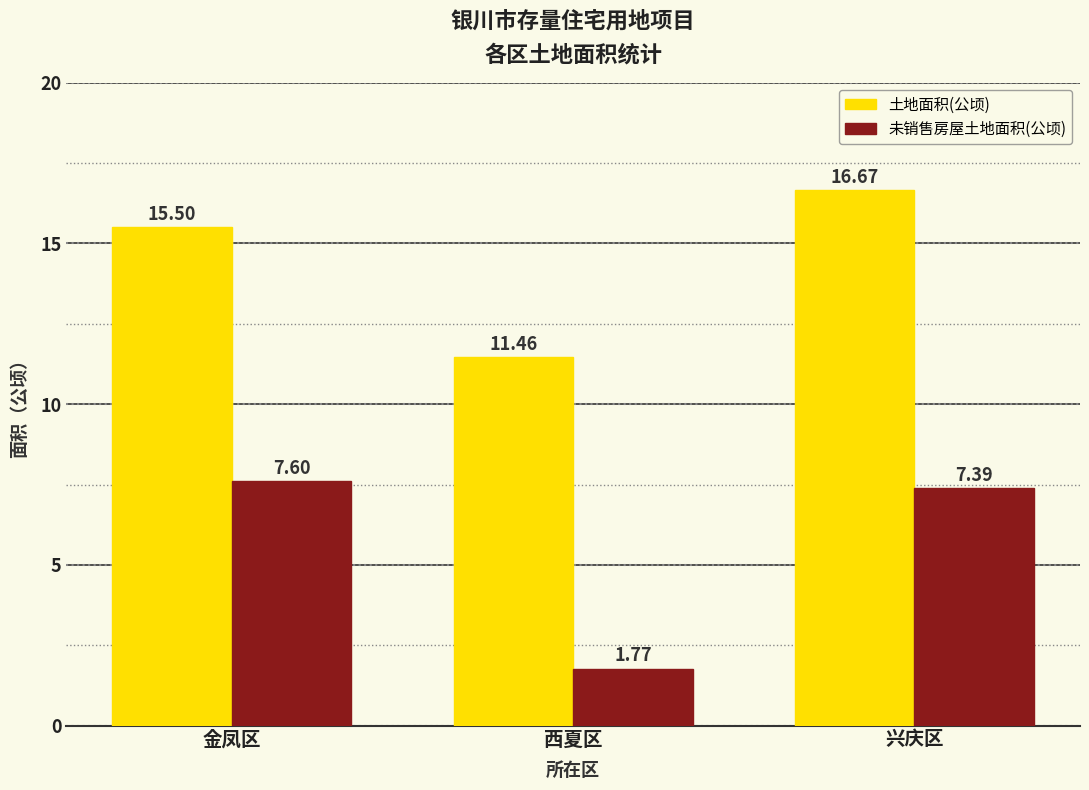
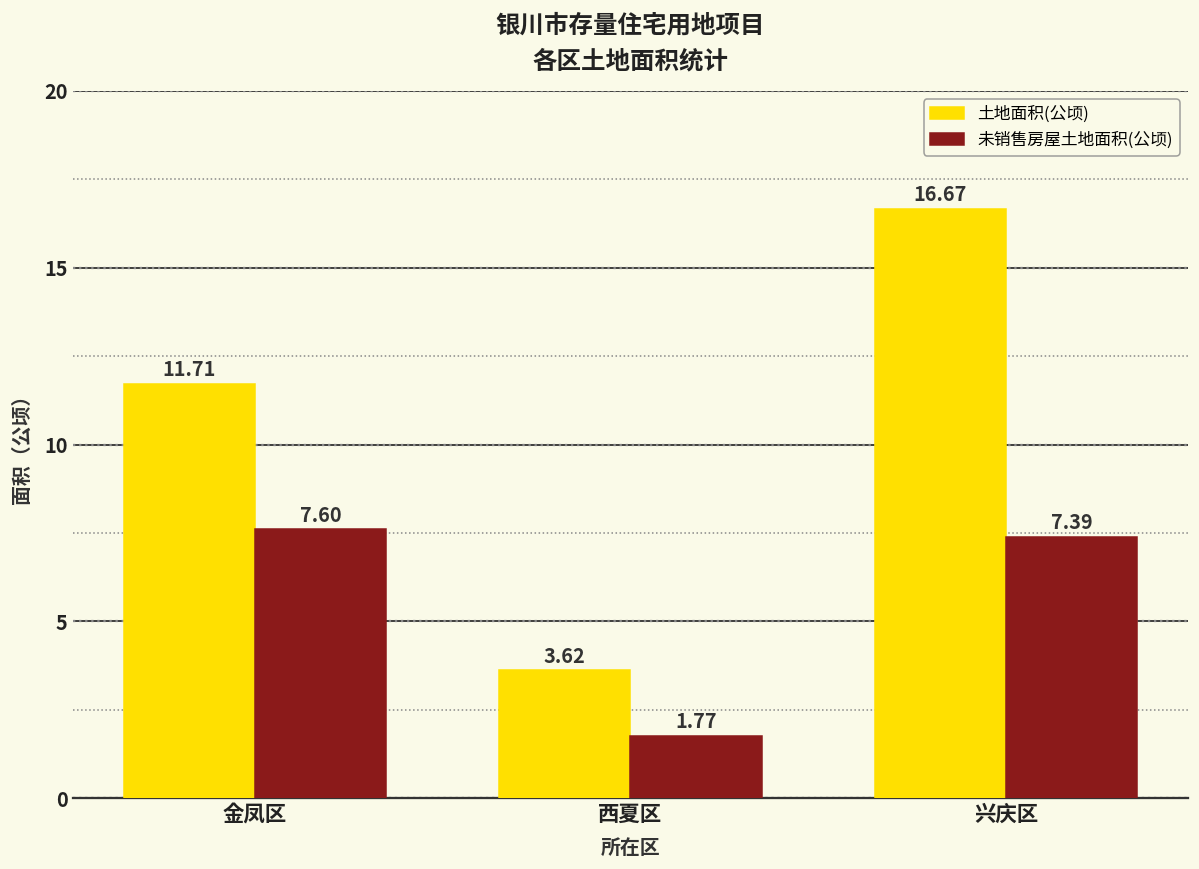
  {
    "土地面积(公顷)": {
-     "金凤区": 15.50,
-     "西夏区": 11.46,
+     "金凤区": 11.71,
+     "西夏区": 3.62,
      "兴庆区": 16.67
    },
    "未销售房屋土地面积(公顷)": {
      "金凤区": 7.60,
      "西夏区": 1.77,
      "兴庆区": 7.39
    }
  }
